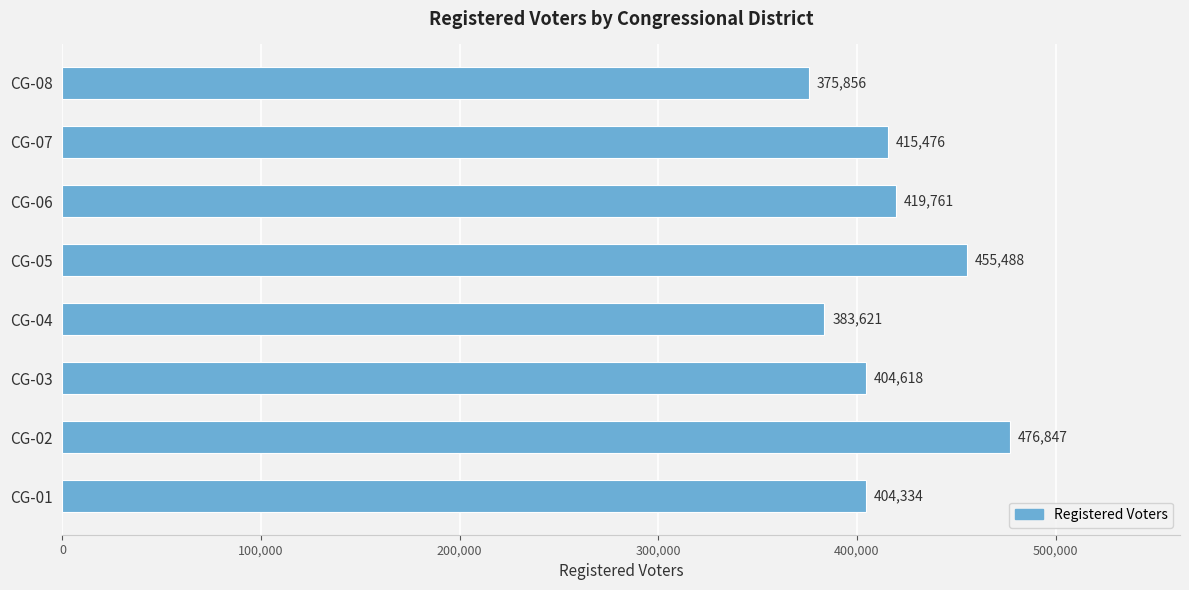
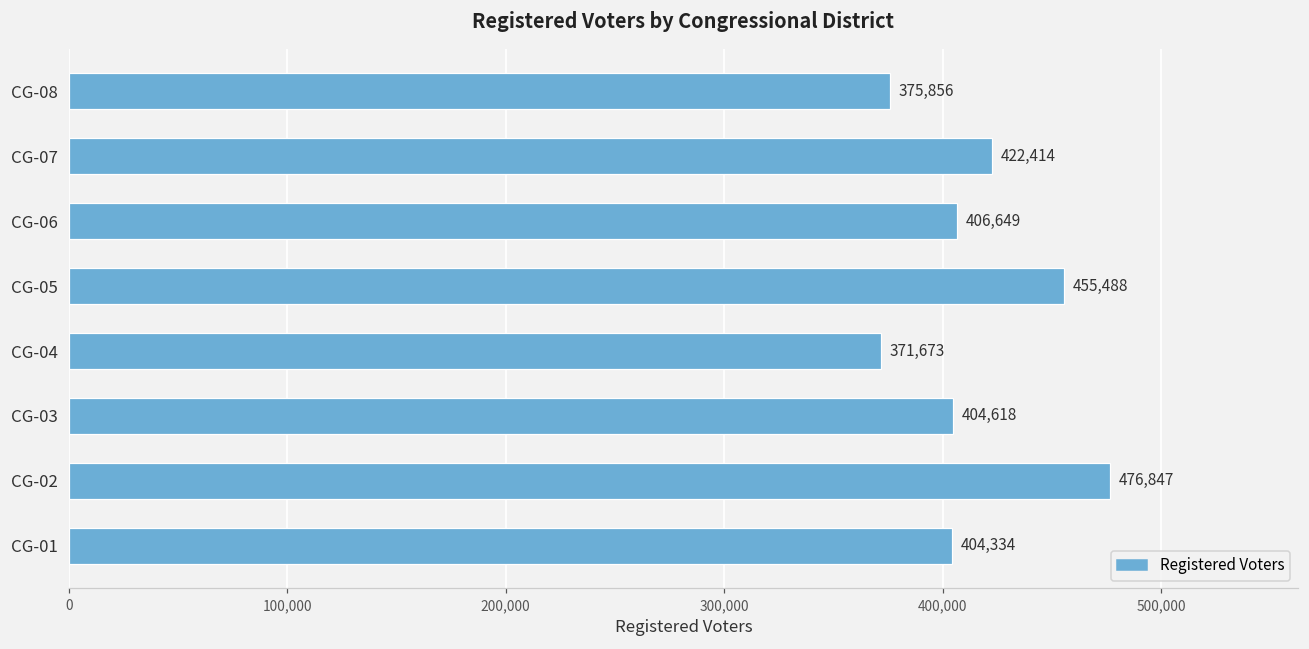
  {
    "CG-08": "375,856",
-   "CG-07": "415,476",
-   "CG-06": "419,761",
+   "CG-07": "422,414",
+   "CG-06": "406,649",
    "CG-05": "455,488",
-   "CG-04": "383,621",
+   "CG-04": "371,673",
    "CG-03": "404,618",
    "CG-02": "476,847",
    "CG-01": "404,334"
  }
